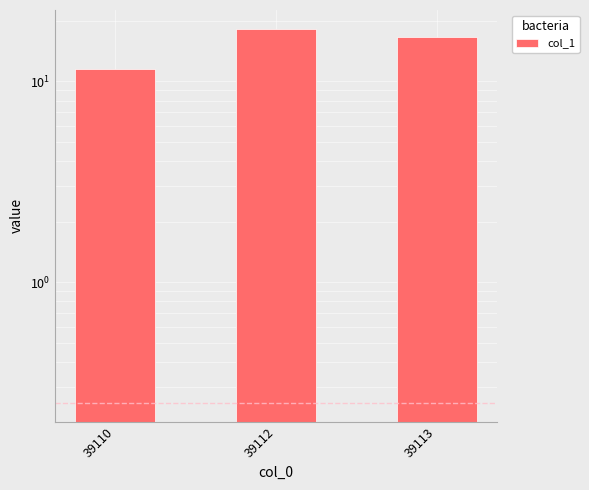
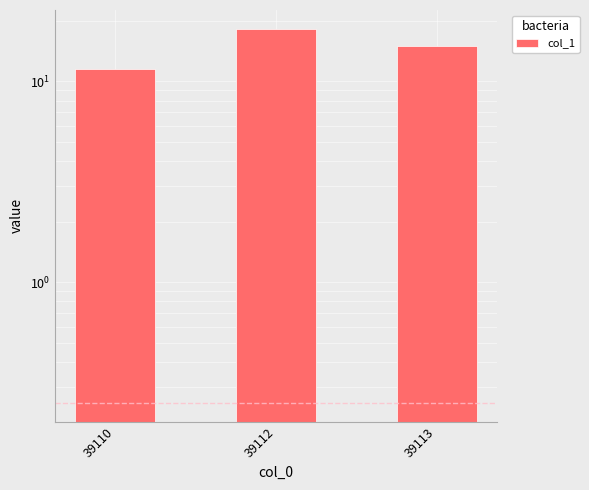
  {
    "39110": 12,
    "39112": 18,
-   "39113": 17
+   "39113": 15
  }
